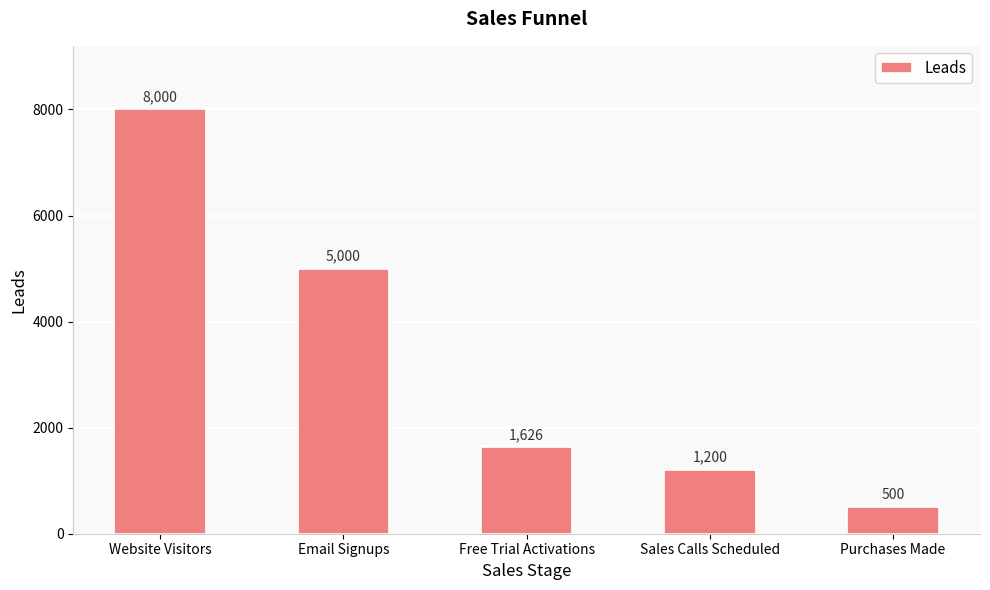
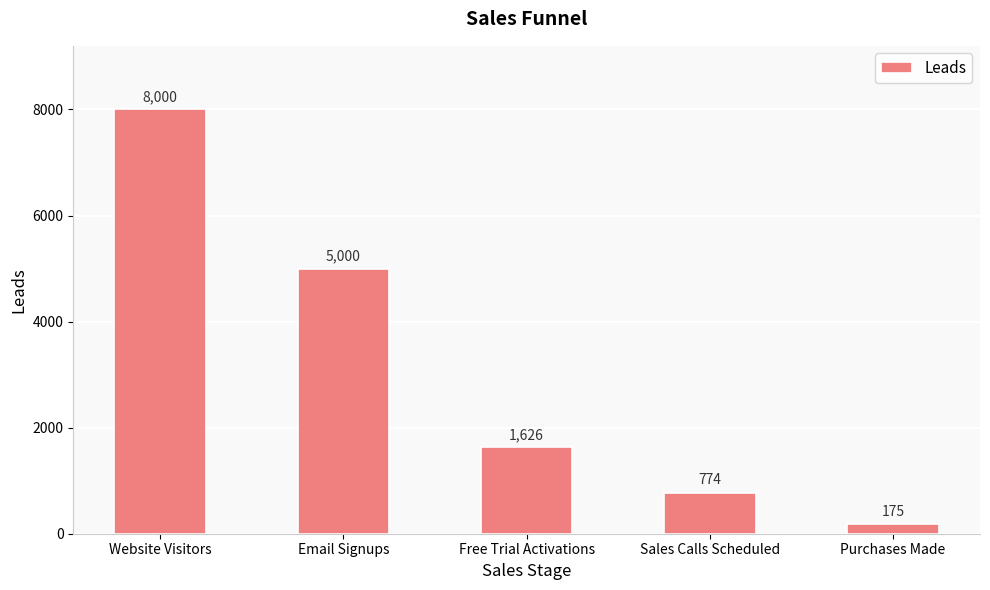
  {
    "Website Visitors": "8,000",
    "Email Signups": "5,000",
    "Free Trial Activations": "1,626",
-   "Sales Calls Scheduled": "1,200",
-   "Purchases Made": "500"
+   "Sales Calls Scheduled": "774",
+   "Purchases Made": "175"
  }
